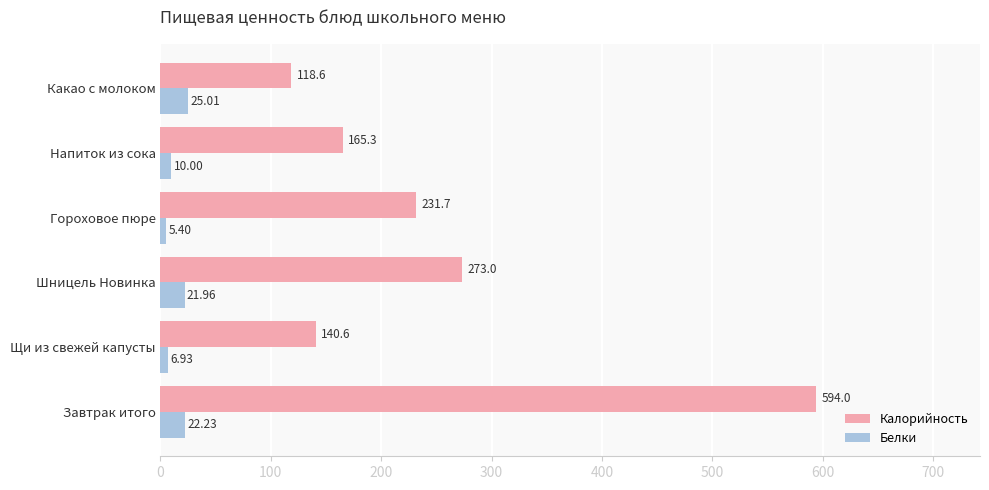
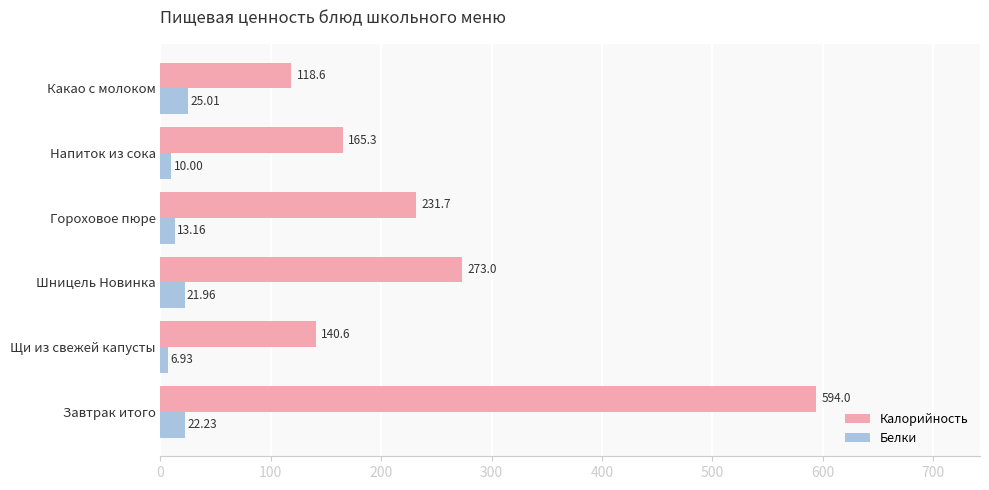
  {
    "Калорийность": {
      "Какао с молоком": 118.6,
      "Напиток из сока": 165.3,
      "Гороховое пюре": 231.7,
      "Шницель Новинка": 273.0,
      "Щи из свежей капусты": 140.6,
      "Завтрак итого": 594.0
    },
    "Белки": {
      "Какао с молоком": 25.01,
      "Напиток из сока": 10.00,
-     "Гороховое пюре": 5.40,
+     "Гороховое пюре": 13.16,
      "Шницель Новинка": 21.96,
      "Щи из свежей капусты": 6.93,
      "Завтрак итого": 22.23
    }
  }
